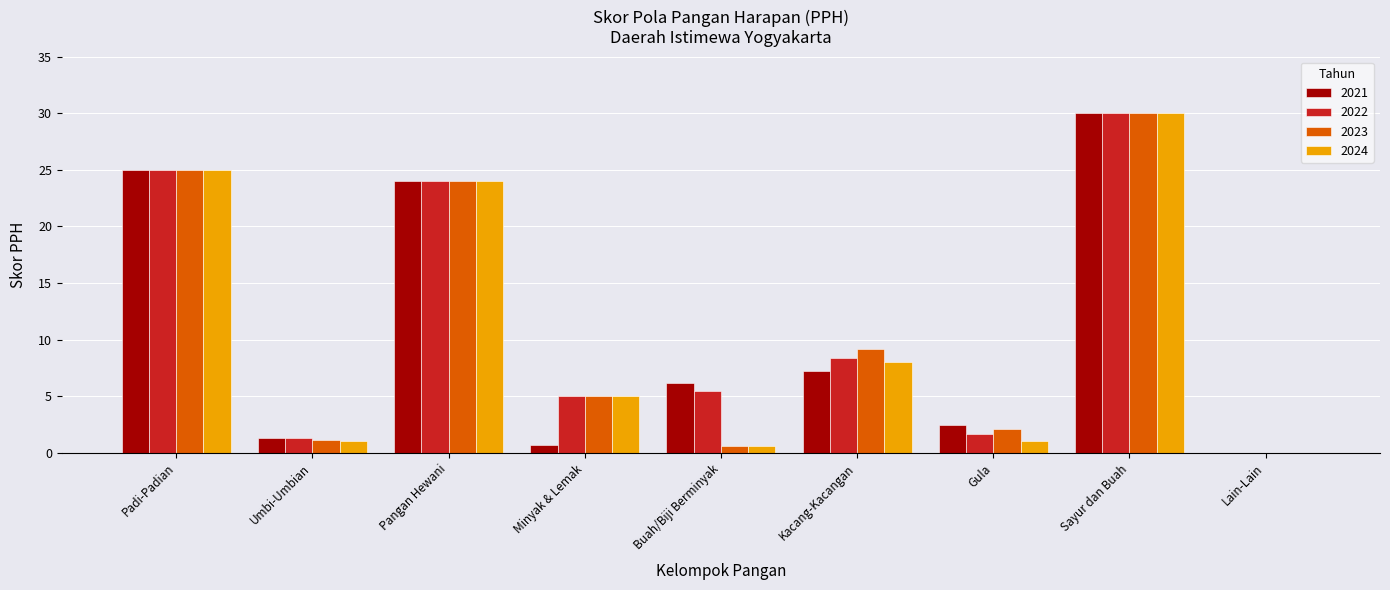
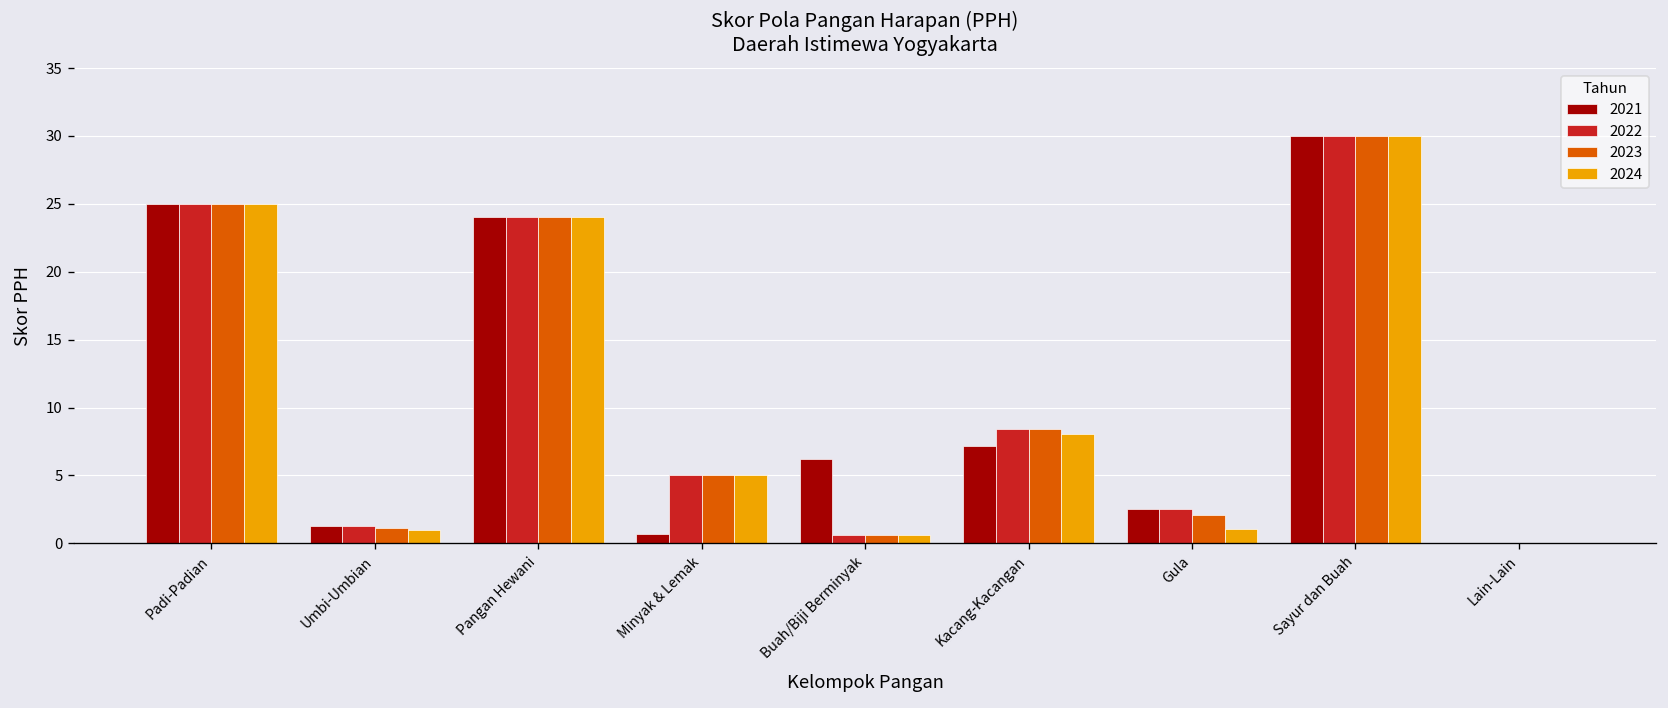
  {
    "2021": {
      "Padi-Padian": 25.0,
      "Umbi-Umbian": 1.3,
      "Pangan Hewani": 24.0,
      "Minyak & Lemak": 0.7,
      "Buah/Biji Berminyak": 6.2,
      "Kacang-Kacangan": 7.2,
      "Gula": 2.5,
      "Sayur dan Buah": 30.0,
      "Lain-Lain": 0.0
    },
    "2022": {
      "Padi-Padian": 25.0,
      "Umbi-Umbian": 1.3,
      "Pangan Hewani": 24.0,
      "Minyak & Lemak": 5.0,
-     "Buah/Biji Berminyak": 5.5,
+     "Buah/Biji Berminyak": 0.6,
      "Kacang-Kacangan": 8.4,
-     "Gula": 1.7,
+     "Gula": 2.5,
      "Sayur dan Buah": 30.0,
      "Lain-Lain": 0.0
    },
    "2023": {
      "Padi-Padian": 25.0,
      "Umbi-Umbian": 1.1,
      "Pangan Hewani": 24.0,
      "Minyak & Lemak": 5.0,
      "Buah/Biji Berminyak": 0.6,
-     "Kacang-Kacangan": 9.2,
+     "Kacang-Kacangan": 8.4,
      "Gula": 2.1,
      "Sayur dan Buah": 30.0,
      "Lain-Lain": 0.0
    },
    "2024": {
      "Padi-Padian": 25.0,
      "Umbi-Umbian": 1.0,
      "Pangan Hewani": 24.0,
      "Minyak & Lemak": 5.0,
      "Buah/Biji Berminyak": 0.6,
      "Kacang-Kacangan": 8.0,
      "Gula": 1.1,
      "Sayur dan Buah": 30.0,
      "Lain-Lain": 0.0
    }
  }
